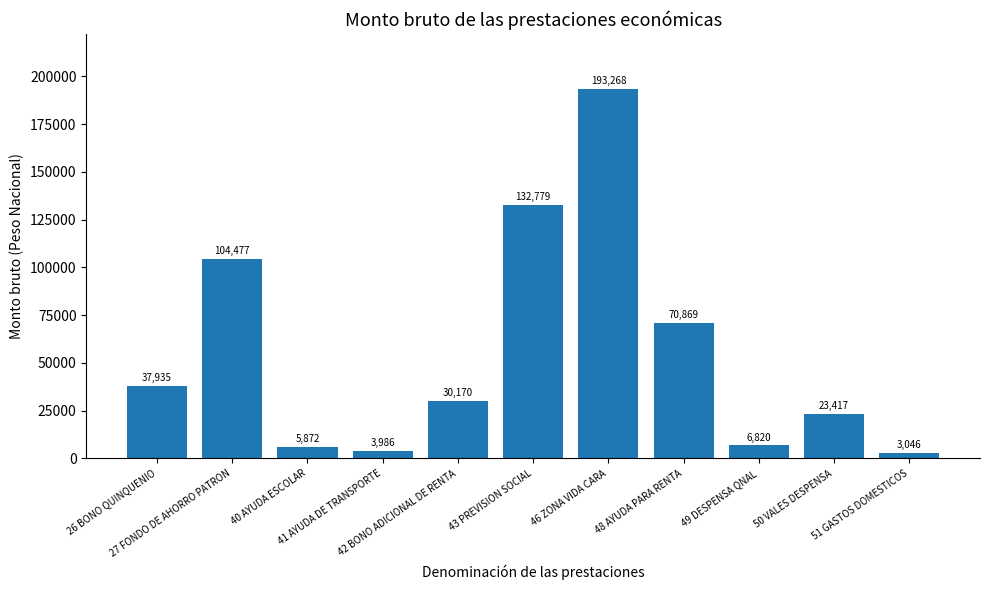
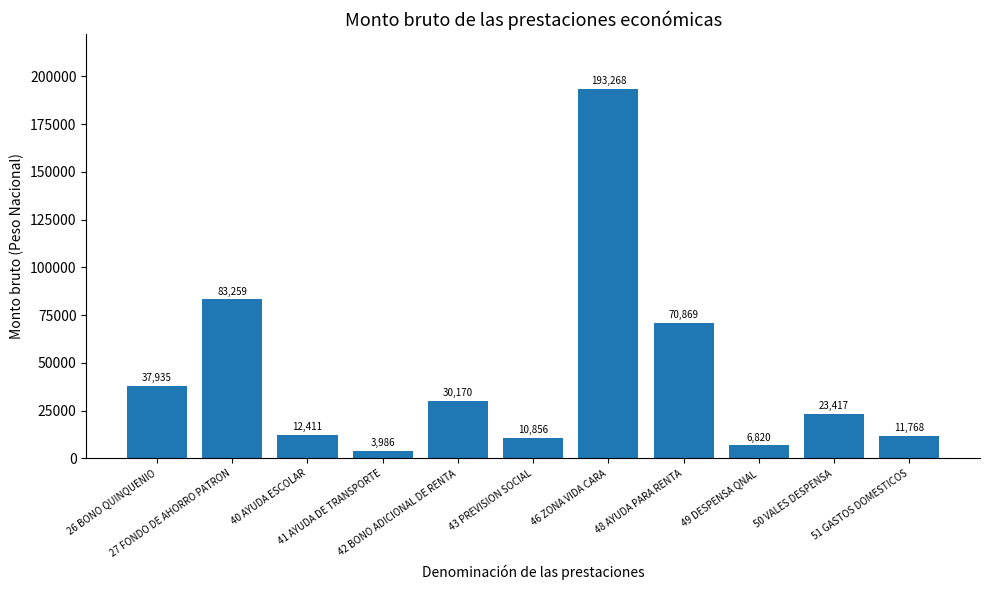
  {
    "26 BONO QUINQUENIO": "37,935",
-   "27 FONDO DE AHORRO PATRON": "104,477",
-   "40 AYUDA ESCOLAR": "5,872",
+   "27 FONDO DE AHORRO PATRON": "83,259",
+   "40 AYUDA ESCOLAR": "12,411",
    "41 AYUDA DE TRANSPORTE": "3,986",
    "42 BONO ADICIONAL DE RENTA": "30,170",
-   "43 PREVISION SOCIAL": "132,779",
+   "43 PREVISION SOCIAL": "10,856",
    "46 ZONA VIDA CARA": "193,268",
    "48 AYUDA PARA RENTA": "70,869",
    "49 DESPENSA QNAL": "6,820",
    "50 VALES DESPENSA": "23,417",
-   "51 GASTOS DOMESTICOS": "3,046"
+   "51 GASTOS DOMESTICOS": "11,768"
  }
